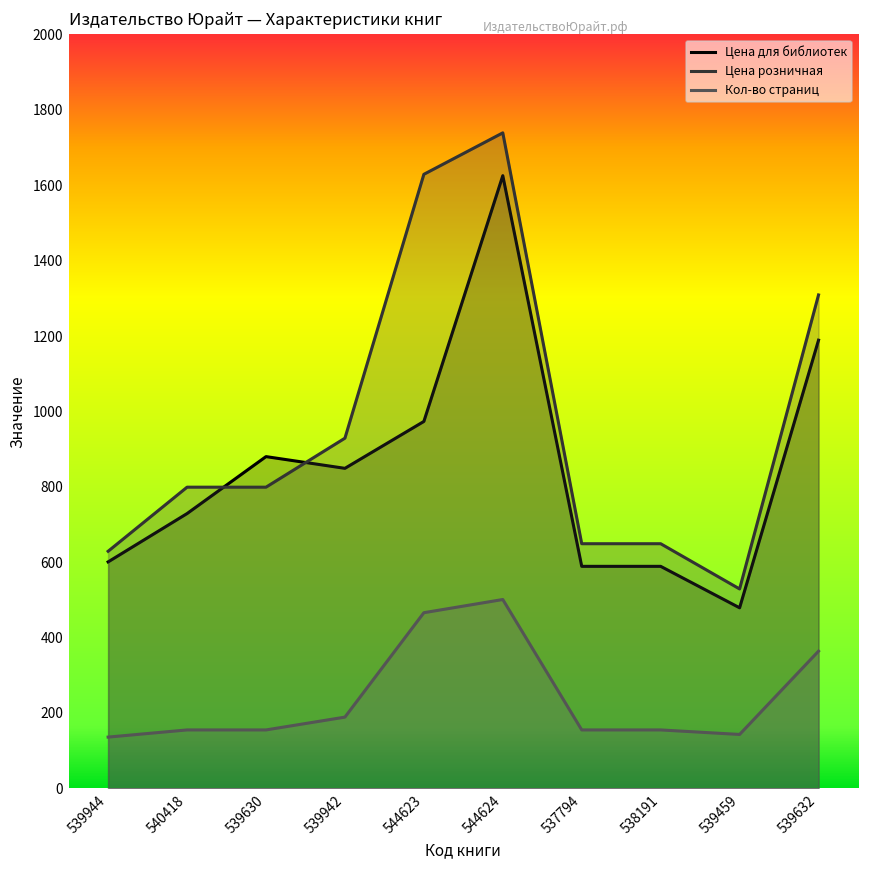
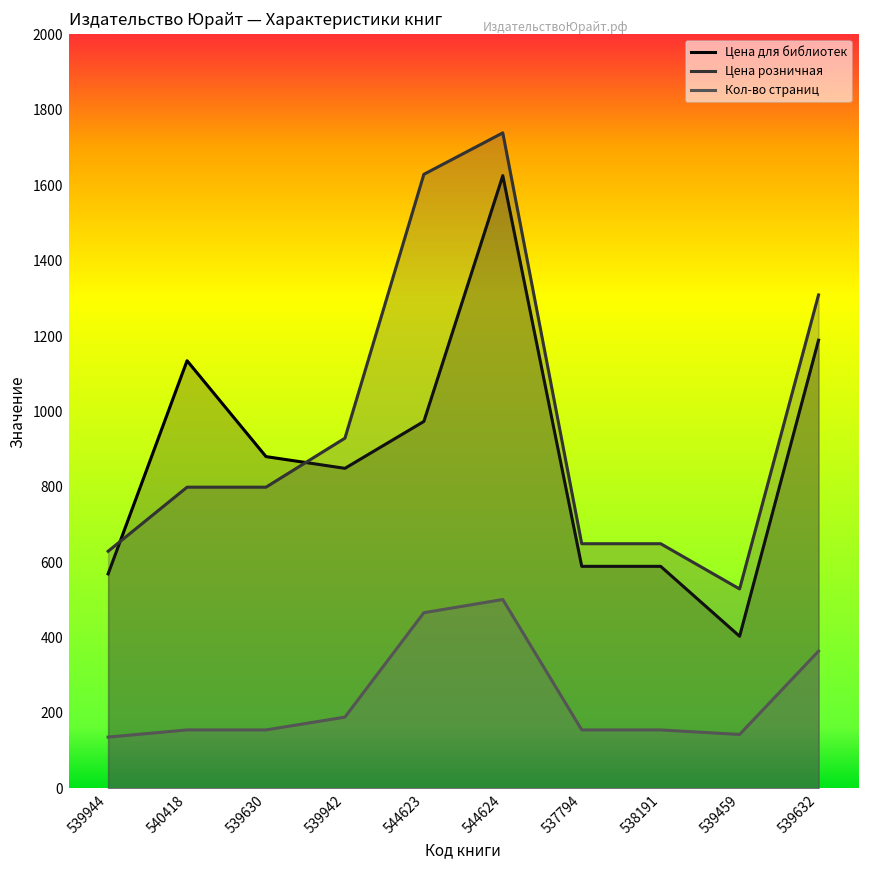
  {
    "Цена для библиотек": {
-     "539944": 600,
-     "540418": 730,
+     "539944": 570,
+     "540418": 1130,
      "539630": 880,
      "539942": 850,
      "544623": 970,
      "544624": 1630,
      "537794": 590,
      "538191": 590,
-     "539459": 480,
+     "539459": 400,
      "539632": 1190
    }
  }
